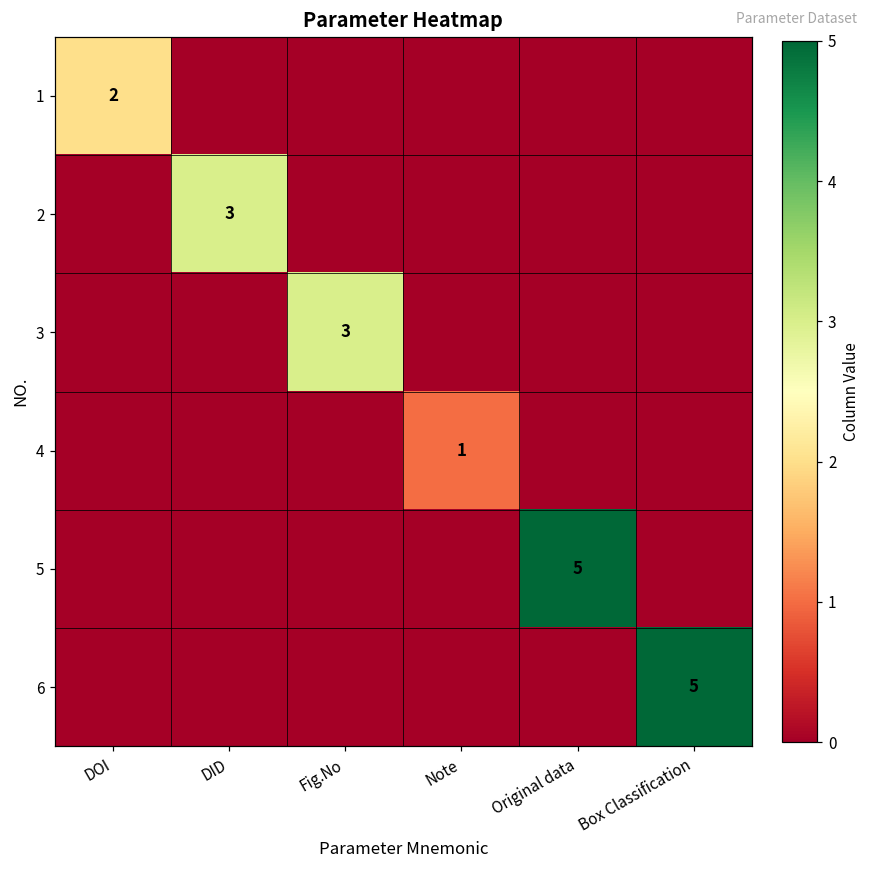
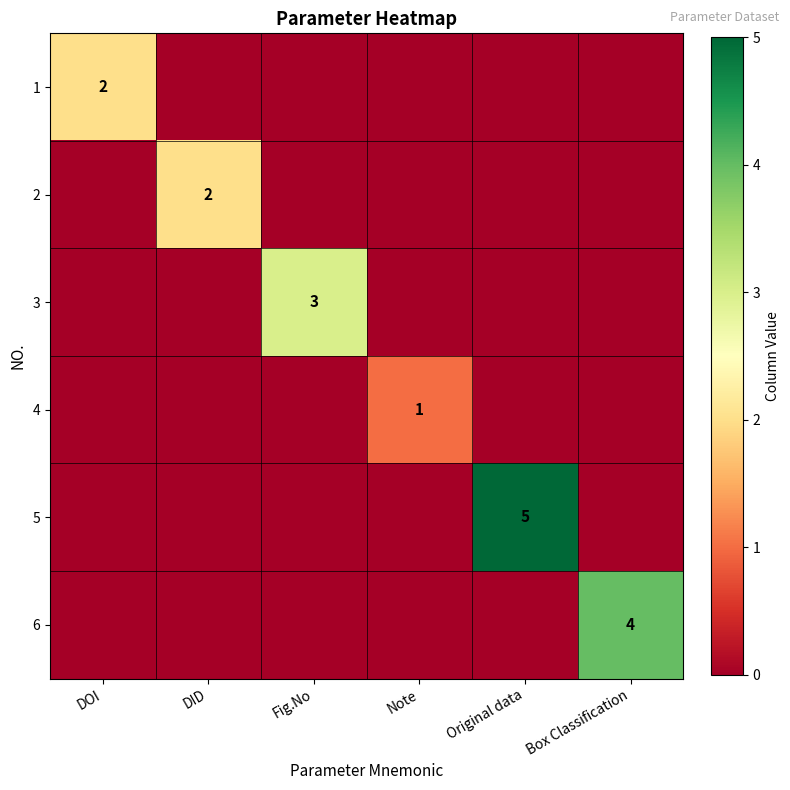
  {
    "1": {
      "DOI": 2
    },
    "2": {
-     "DID": 3
+     "DID": 2
    },
    "3": {
      "Fig.No": 3
    },
    "4": {
      "Note": 1
    },
    "5": {
      "Original data": 5
    },
    "6": {
-     "Box Classification": 5
+     "Box Classification": 4
    }
  }
